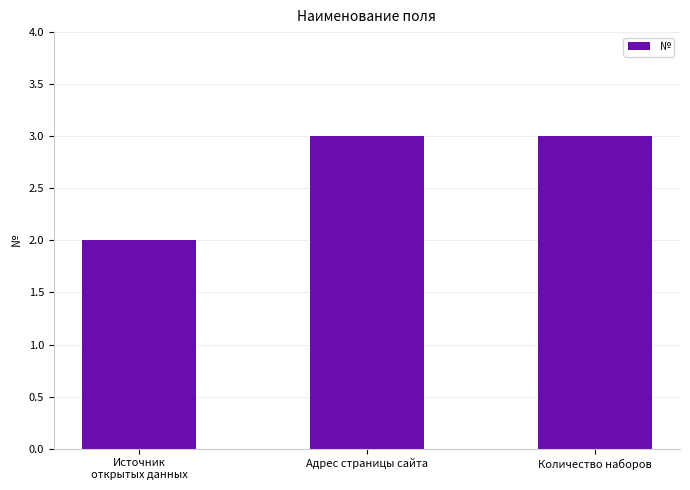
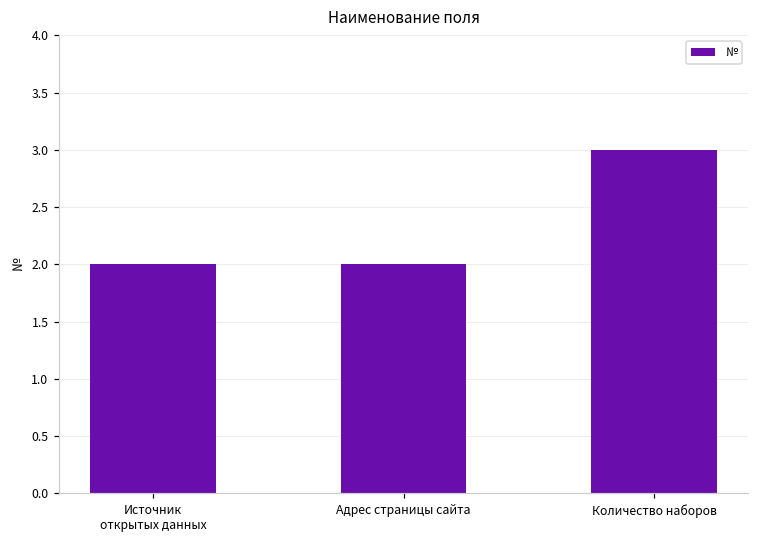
  {
    "Источник открытых данных": 2,
-   "Адрес страницы сайта": 3,
+   "Адрес страницы сайта": 2,
    "Количество наборов": 3
  }
